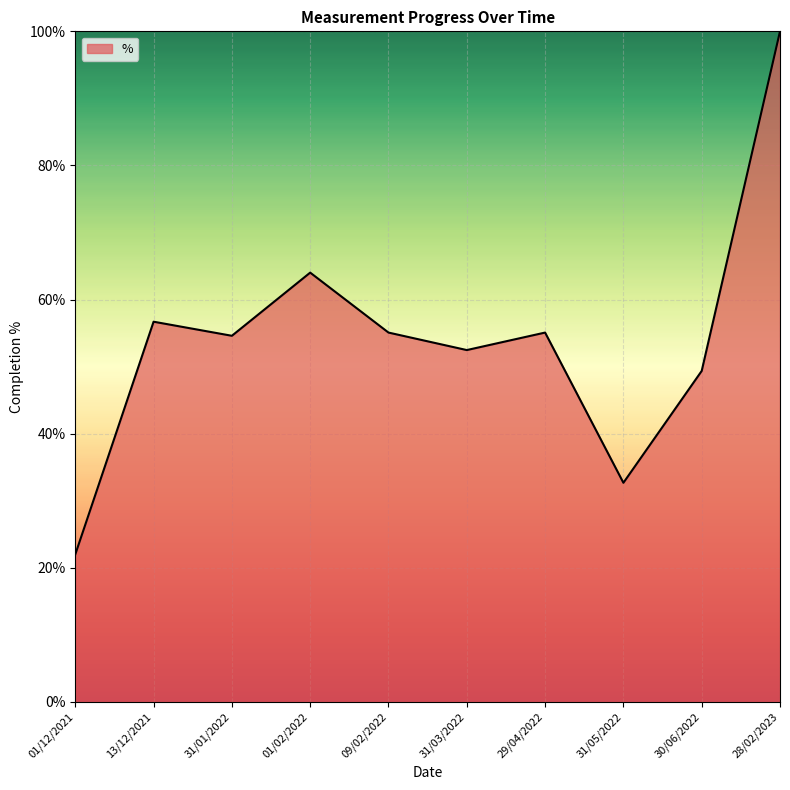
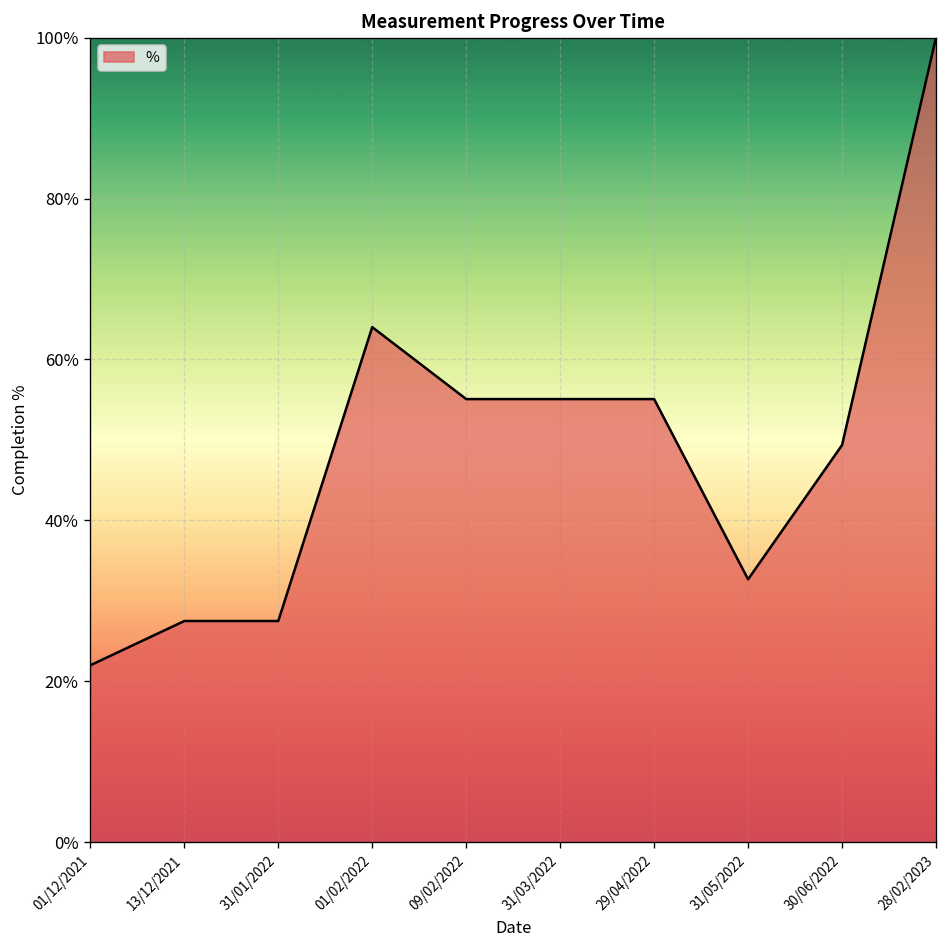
  {
    "01/12/2021": "22%",
-   "13/12/2021": "57%",
-   "31/01/2022": "55%",
+   "13/12/2021": "28%",
+   "31/01/2022": "28%",
    "01/02/2022": "64%",
    "09/02/2022": "55%",
-   "31/03/2022": "52%",
+   "31/03/2022": "55%",
    "29/04/2022": "55%",
    "31/05/2022": "33%",
    "30/06/2022": "49%",
    "28/02/2023": "100%"
  }
